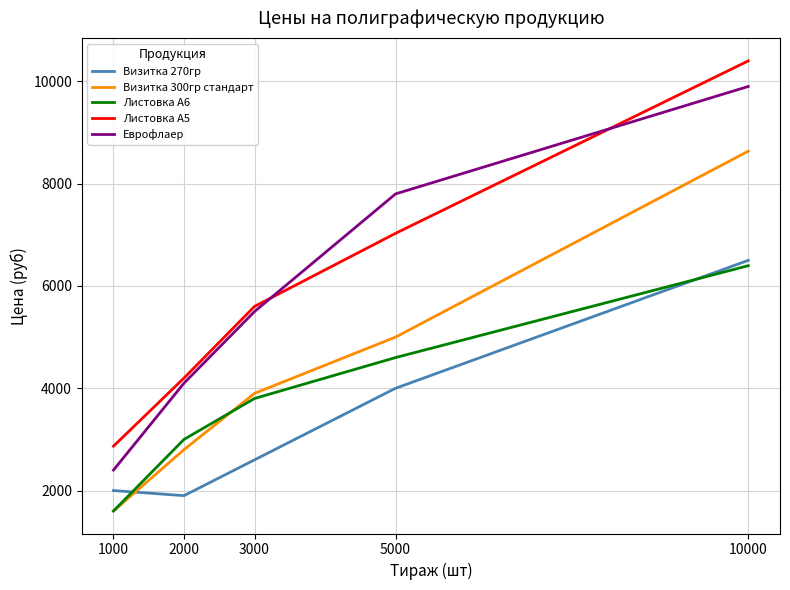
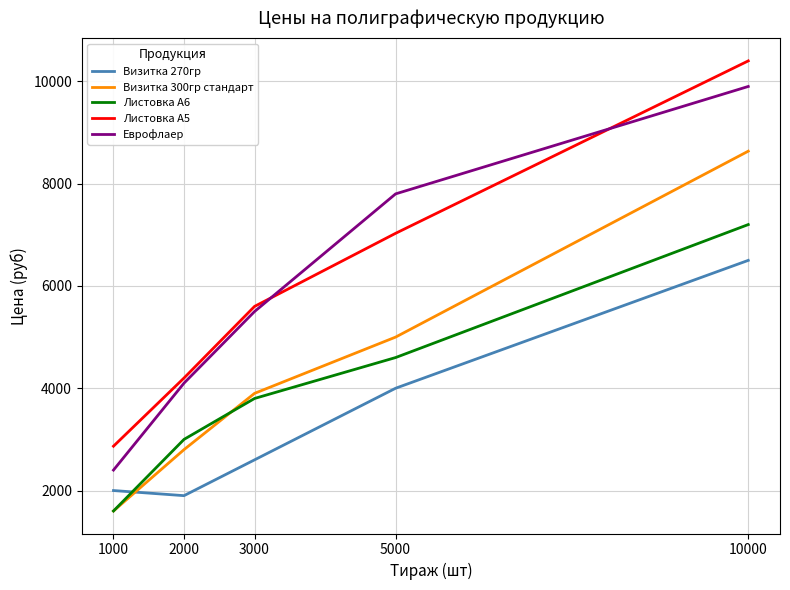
  {
    "Визитка 270гр": {
      "1000": 2000,
      "2000": 1900,
      "3000": 2600,
      "5000": 4000,
      "10000": 6500
    },
    "Визитка 300гр стандарт": {
      "2000": 2800,
      "3000": 3900,
      "5000": 5000,
      "10000": 8600
    },
    "Листовка А6": {
      "2000": 3000,
      "3000": 3800,
      "5000": 4600,
-     "10000": 6400
+     "10000": 7200
    },
    "Листовка А5": {
      "1000": 2900,
      "2000": 4200,
      "3000": 5600,
      "5000": 7000,
      "10000": 10400
    },
    "Еврофлаер": {
      "1000": 2400,
      "2000": 4100,
      "3000": 5500,
      "5000": 7800,
      "10000": 9900
    }
  }
